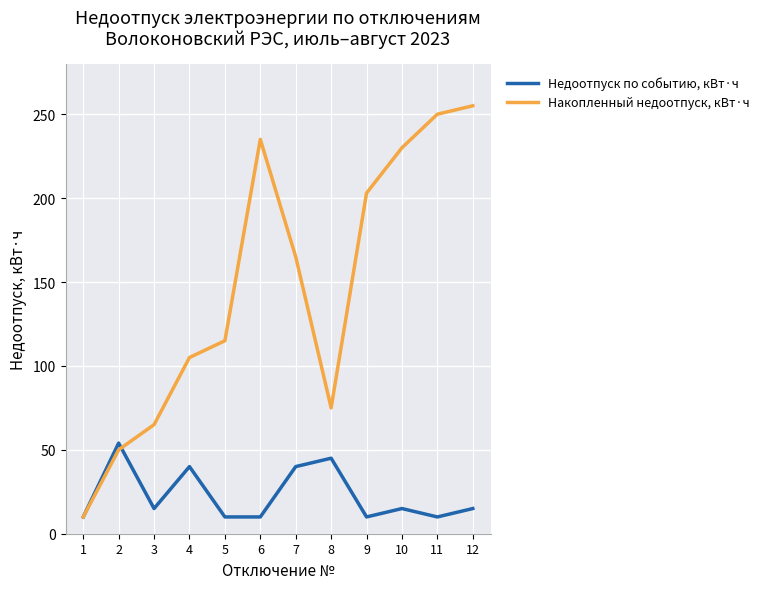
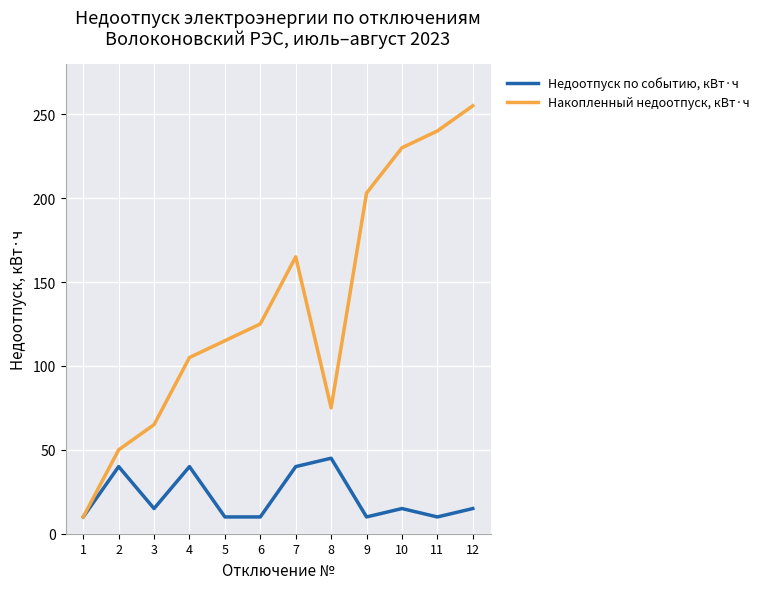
  {
    "Недоотпуск по событию, кВт·ч": {
-     "2": 54,
+     "2": 40,
      "3": 15,
      "4": 40,
      "5": 10,
      "6": 10,
      "7": 40,
      "8": 45,
      "9": 10,
      "10": 15,
      "11": 10,
      "12": 15
    },
    "Накопленный недоотпуск, кВт·ч": {
      "2": 50,
      "3": 65,
      "4": 105,
      "5": 115,
-     "6": 235,
+     "6": 125,
      "7": 165,
      "8": 75,
      "9": 203,
      "10": 230,
-     "11": 250,
+     "11": 240,
      "12": 255
    }
  }
